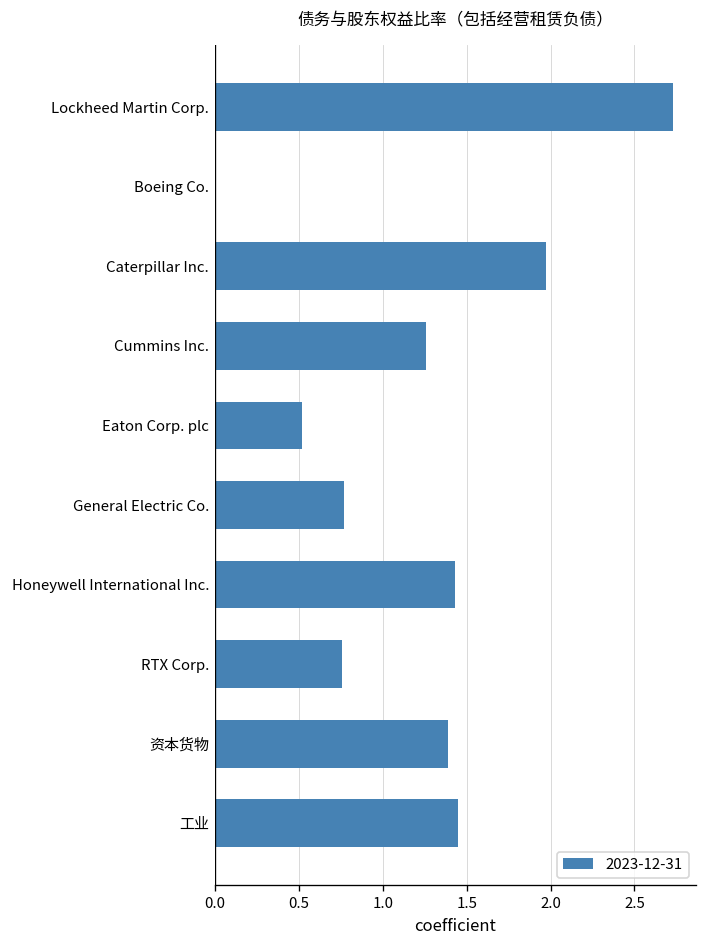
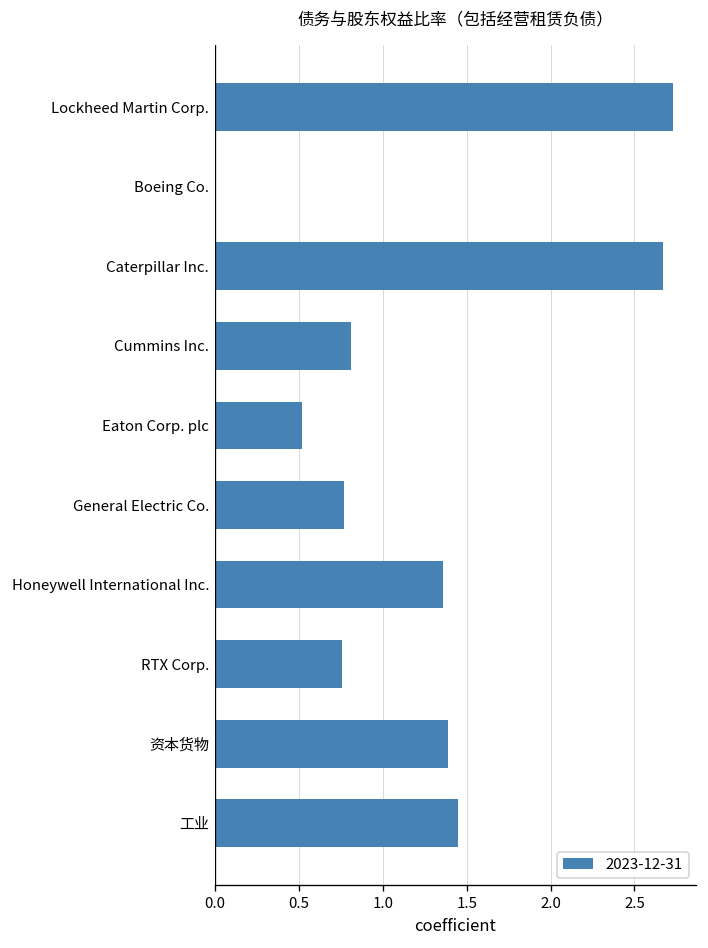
  {
    "Lockheed Martin Corp.": 2.73,
    "Boeing Co.": 0.00,
-   "Caterpillar Inc.": 1.97,
-   "Cummins Inc.": 1.26,
+   "Caterpillar Inc.": 2.67,
+   "Cummins Inc.": 0.81,
    "Eaton Corp. plc": 0.52,
    "General Electric Co.": 0.77,
-   "Honeywell International Inc.": 1.43,
+   "Honeywell International Inc.": 1.36,
    "RTX Corp.": 0.76,
    "资本货物": 1.39,
    "工业": 1.45
  }
